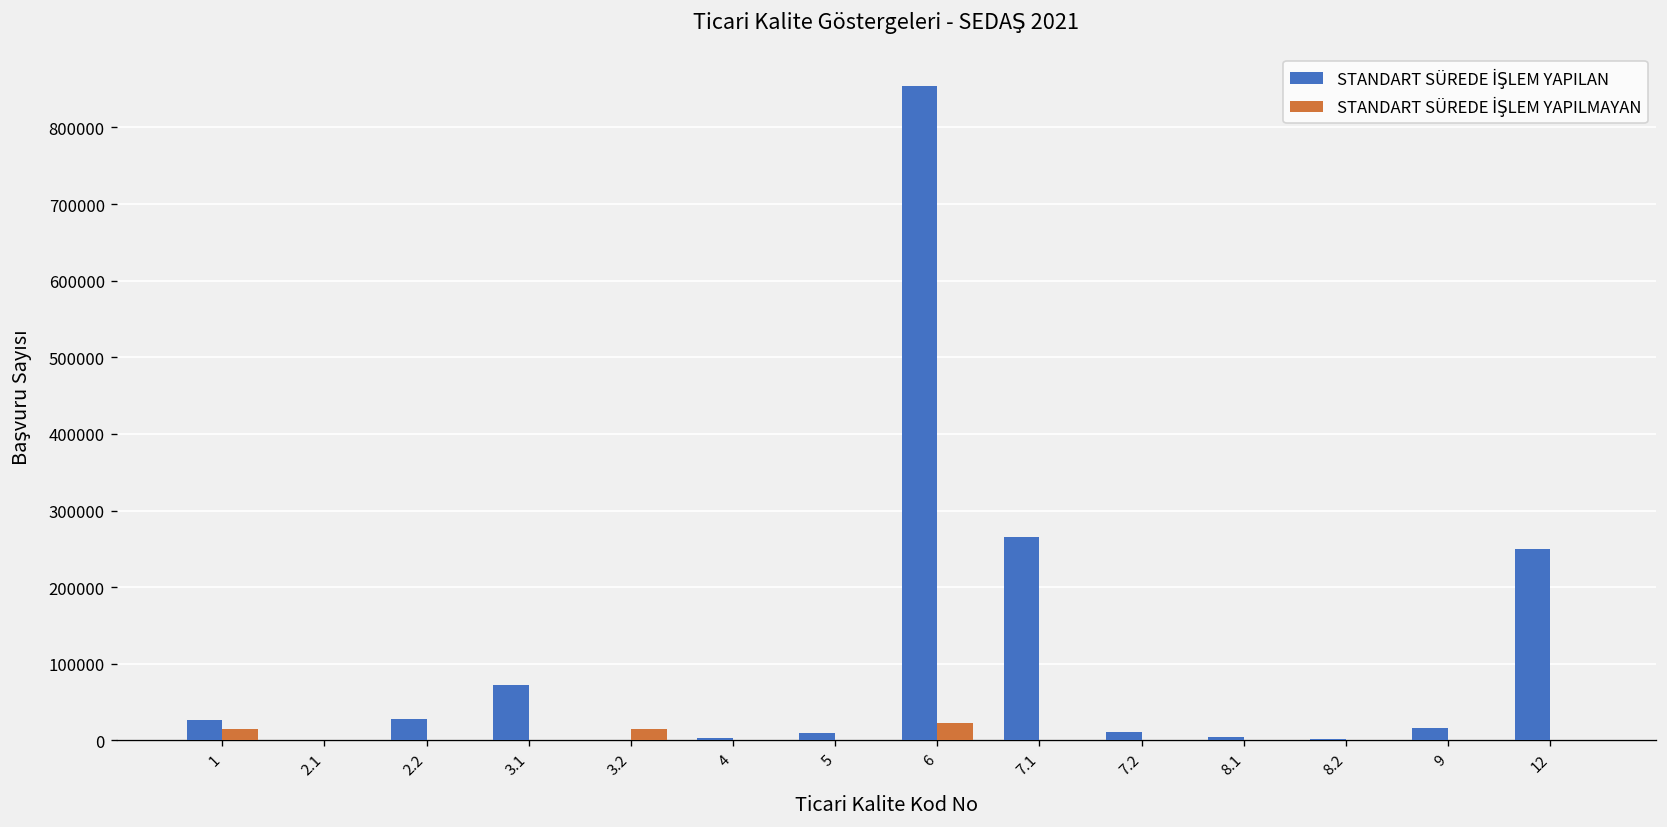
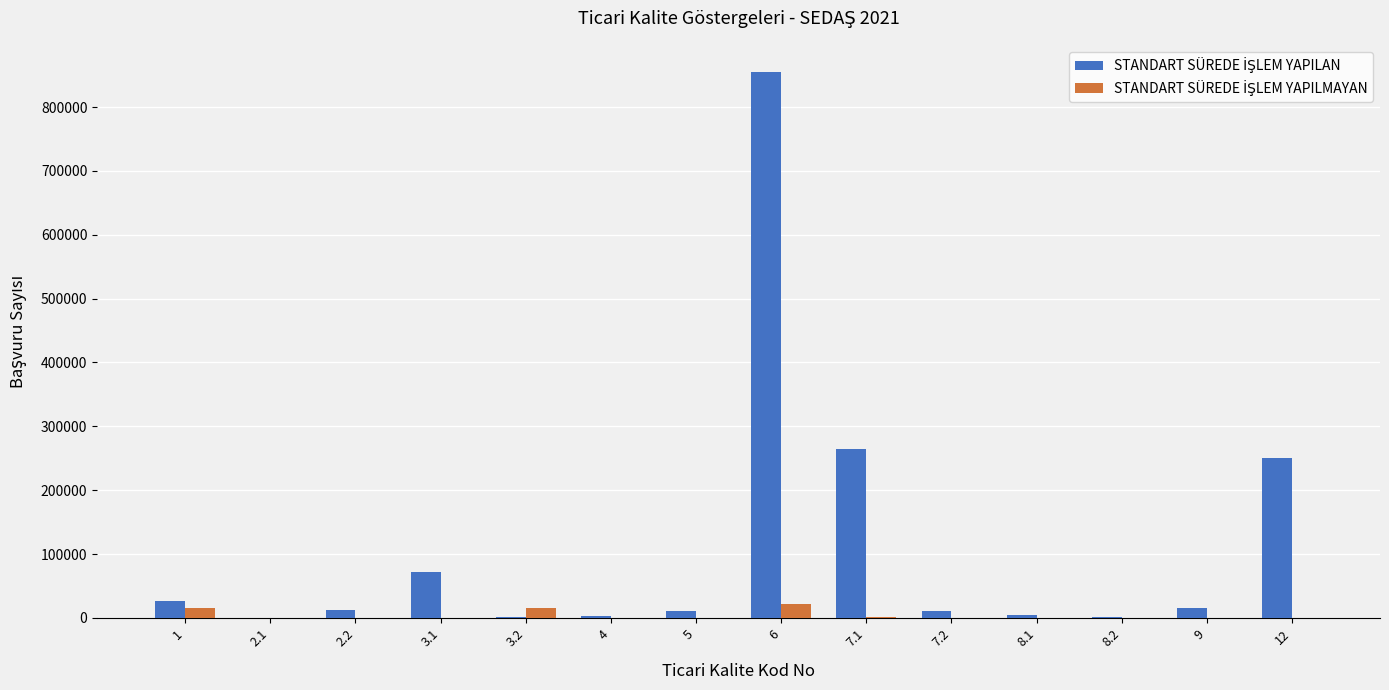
  {
    "STANDART SÜREDE İŞLEM YAPILAN": {
      "1": 30000,
-     "2.2": 30000,
+     "2.2": 10000,
      "3.1": 70000,
      "5": 10000,
      "6": 850000,
      "7.1": 260000,
      "7.2": 10000,
      "8.1": 0,
      "9": 20000,
      "12": 250000
    },
    "STANDART SÜREDE İŞLEM YAPILMAYAN": {
      "1": 20000,
      "2.1": 0,
      "3.2": 10000,
      "4": 0,
      "5": 0,
      "6": 20000
    }
  }
